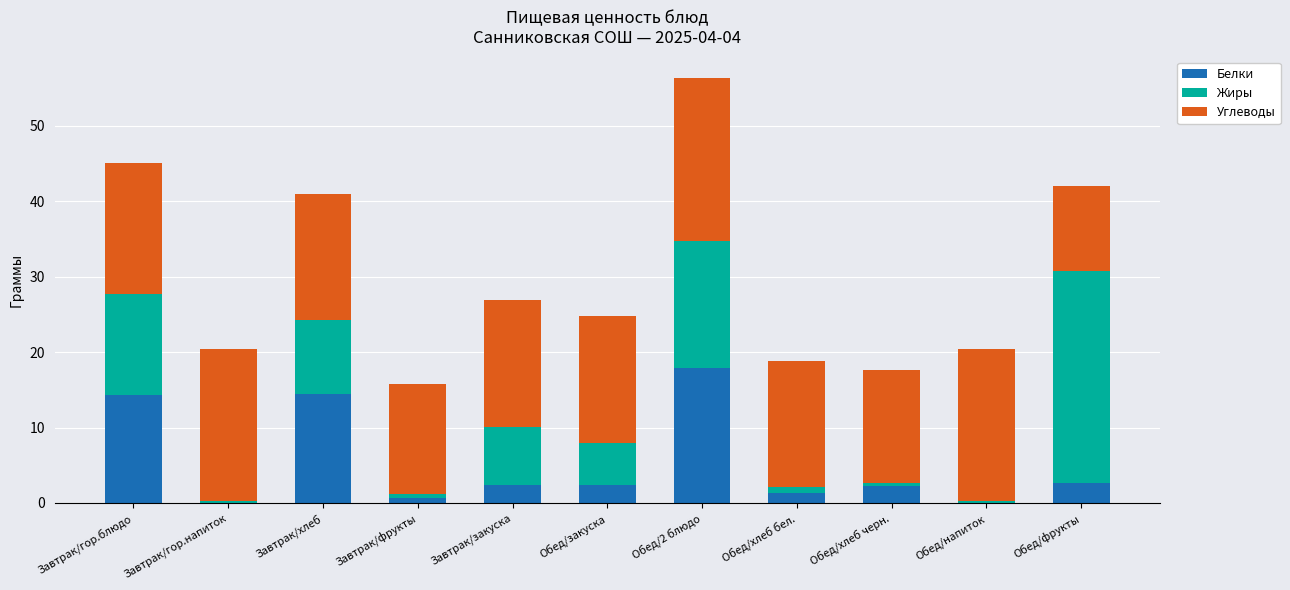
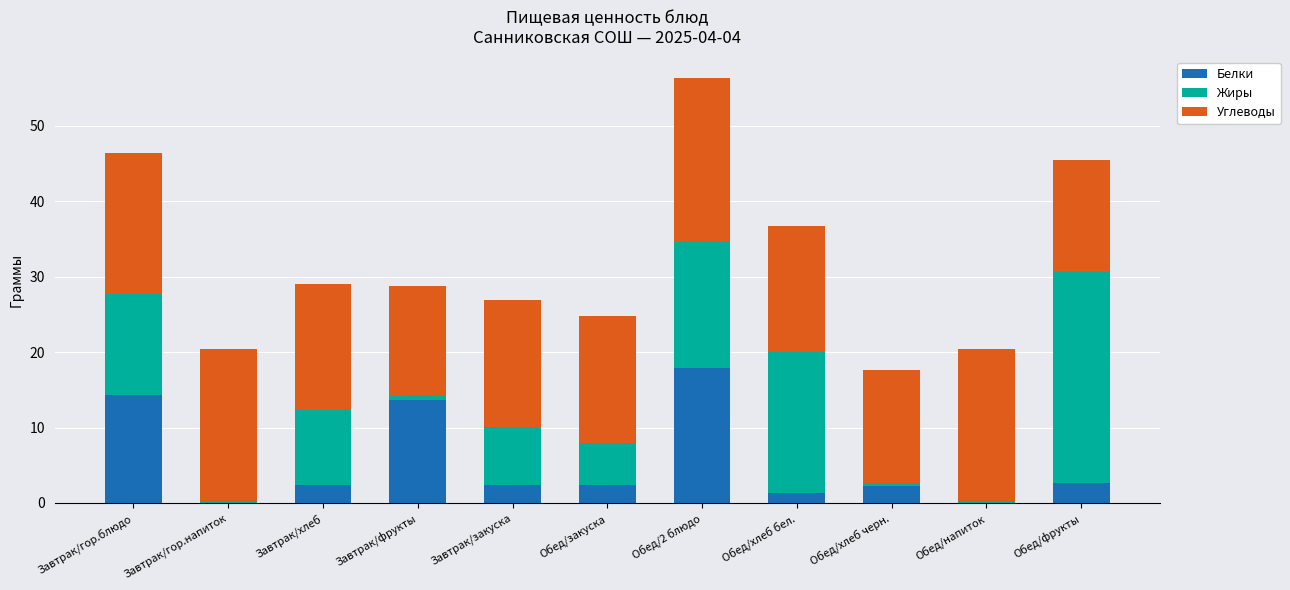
  {
    "Белки": {
      "Завтрак/гор.блюдо": 14,
      "Завтрак/гор.напиток": 0,
-     "Завтрак/хлеб": 14,
-     "Завтрак/фрукты": 1,
+     "Завтрак/хлеб": 2,
+     "Завтрак/фрукты": 14,
      "Завтрак/закуска": 2,
      "Обед/закуска": 2,
      "Обед/2 блюдо": 18,
      "Обед/хлеб бел.": 1,
      "Обед/хлеб черн.": 2,
      "Обед/напиток": 0,
      "Обед/фрукты": 3
    },
    "Жиры": {
      "Завтрак/гор.блюдо": 13,
      "Завтрак/хлеб": 10,
      "Завтрак/фрукты": 1,
      "Завтрак/закуска": 8,
      "Обед/закуска": 6,
      "Обед/2 блюдо": 17,
-     "Обед/хлеб бел.": 1,
+     "Обед/хлеб бел.": 19,
      "Обед/хлеб черн.": 0,
      "Обед/фрукты": 28
    },
    "Углеводы": {
-     "Завтрак/гор.блюдо": 17,
+     "Завтрак/гор.блюдо": 19,
      "Завтрак/гор.напиток": 20,
      "Завтрак/хлеб": 17,
      "Завтрак/фрукты": 15,
      "Завтрак/закуска": 17,
      "Обед/закуска": 17,
      "Обед/2 блюдо": 22,
      "Обед/хлеб бел.": 17,
      "Обед/хлеб черн.": 15,
      "Обед/напиток": 20,
-     "Обед/фрукты": 11
+     "Обед/фрукты": 15
    }
  }
